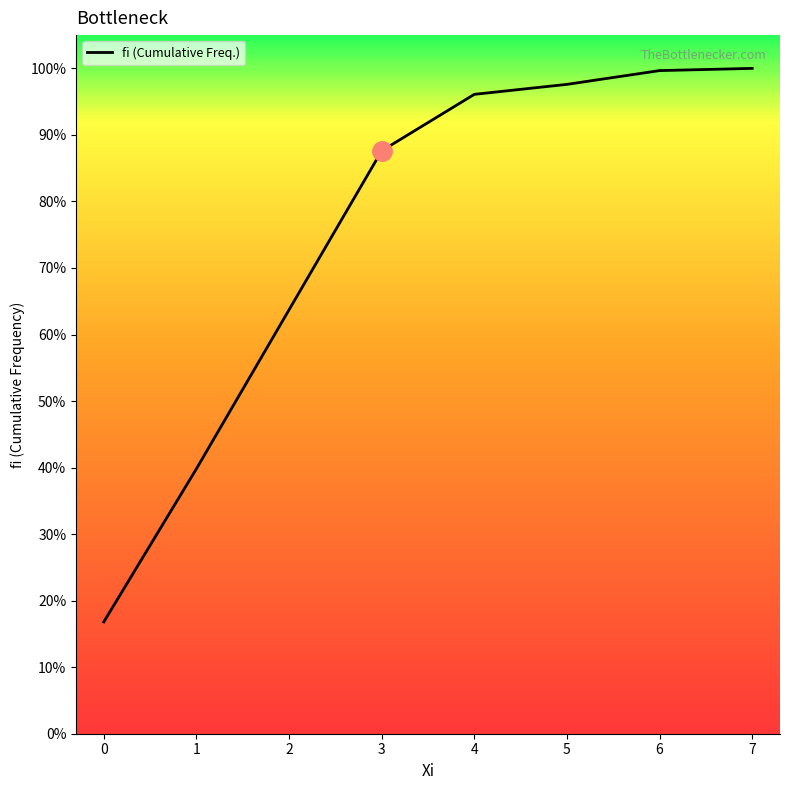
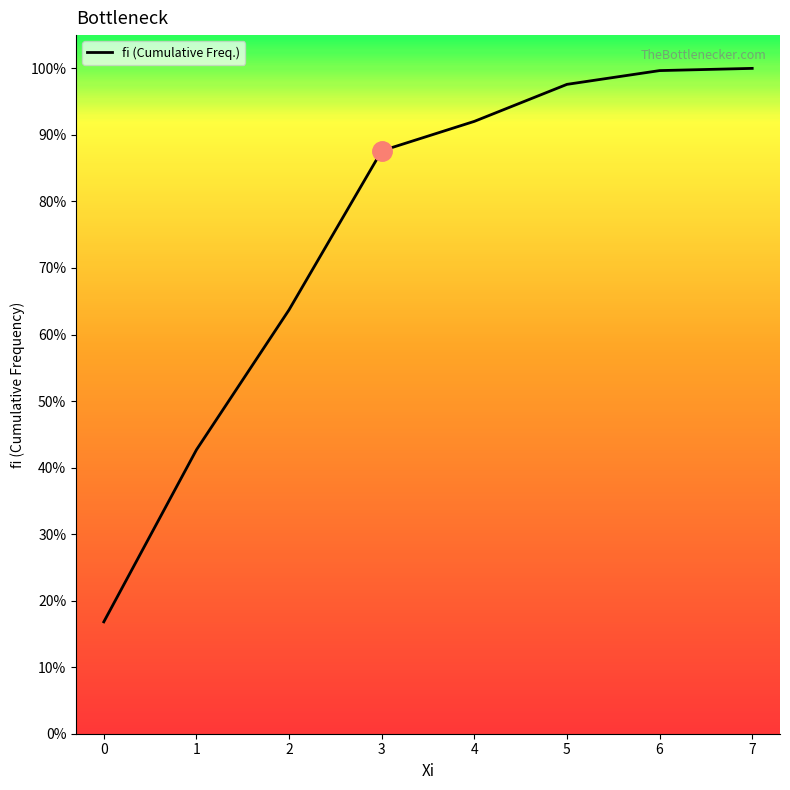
  {
    "fi (Cumulative Freq.)": {
      "0": "17%",
-     "1": "40%",
+     "1": "43%",
      "2": "64%",
-     "4": "96%",
+     "4": "92%",
      "5": "98%",
      "6": "100%",
      "7": "100%"
    }
  }
